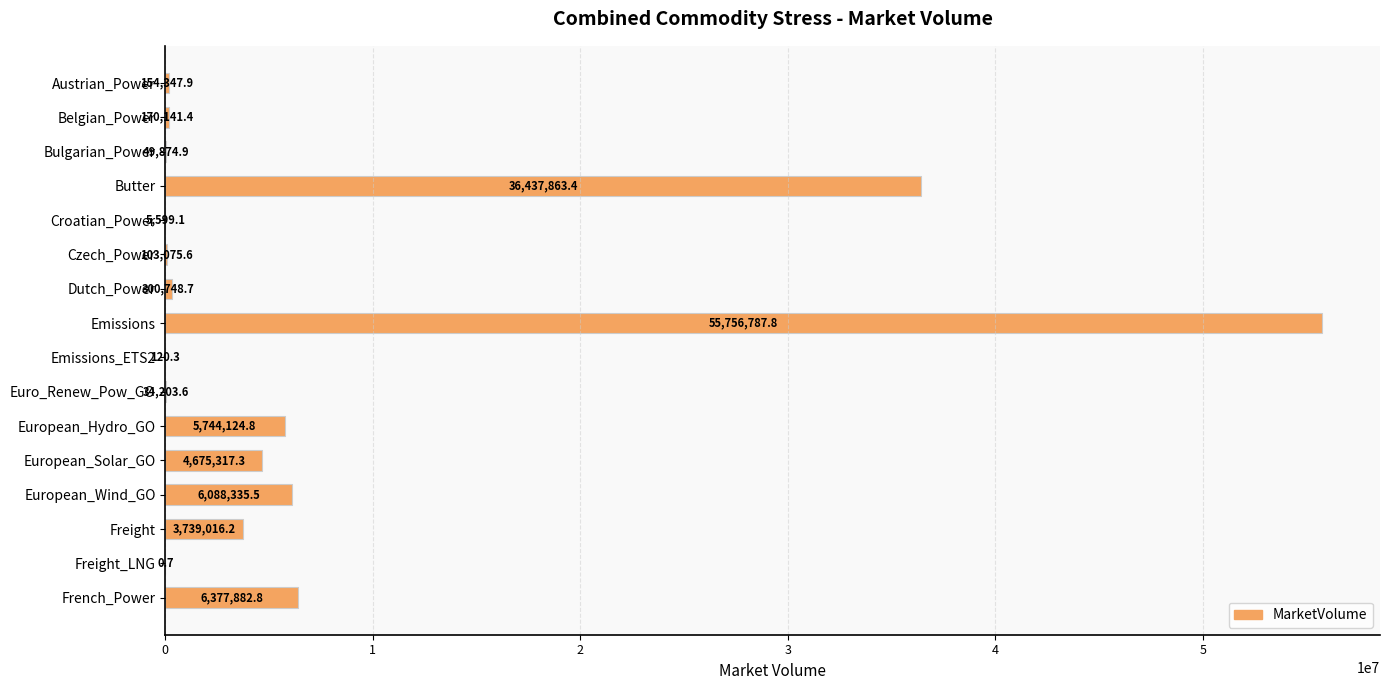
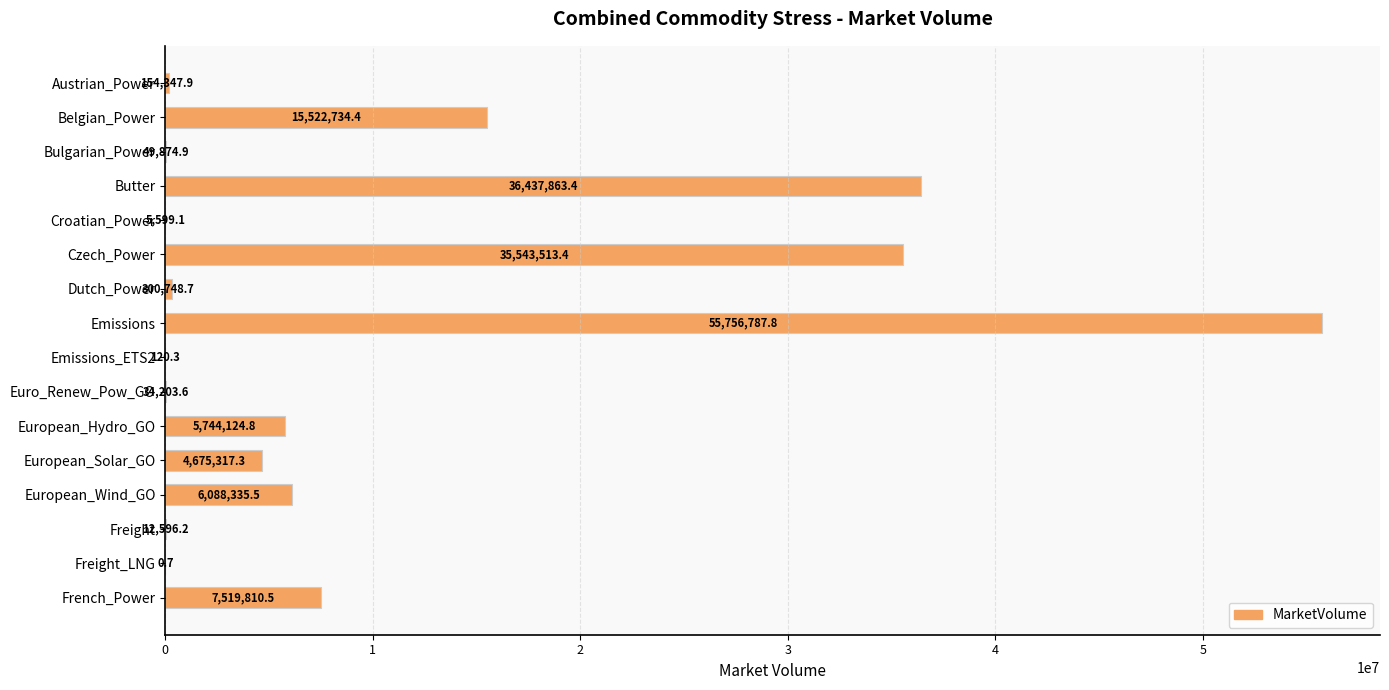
  {
    "Austrian_Power": "154,347.9",
-   "Belgian_Power": "170,141.4",
+   "Belgian_Power": "15,522,734.4",
    "Bulgarian_Power": "49,874.9",
    "Butter": "36,437,863.4",
    "Croatian_Power": "5,599.1",
-   "Czech_Power": "103,075.6",
+   "Czech_Power": "35,543,513.4",
    "Dutch_Power": "300,748.7",
    "Emissions": "55,756,787.8",
    "Emissions_ETS2": "120.3",
    "Euro_Renew_Pow_GO": "34,203.6",
    "European_Hydro_GO": "5,744,124.8",
    "European_Solar_GO": "4,675,317.3",
    "European_Wind_GO": "6,088,335.5",
-   "Freight": "3,739,016.2",
+   "Freight": "12,596.2",
    "Freight_LNG": "0.7",
-   "French_Power": "6,377,882.8"
+   "French_Power": "7,519,810.5"
  }
